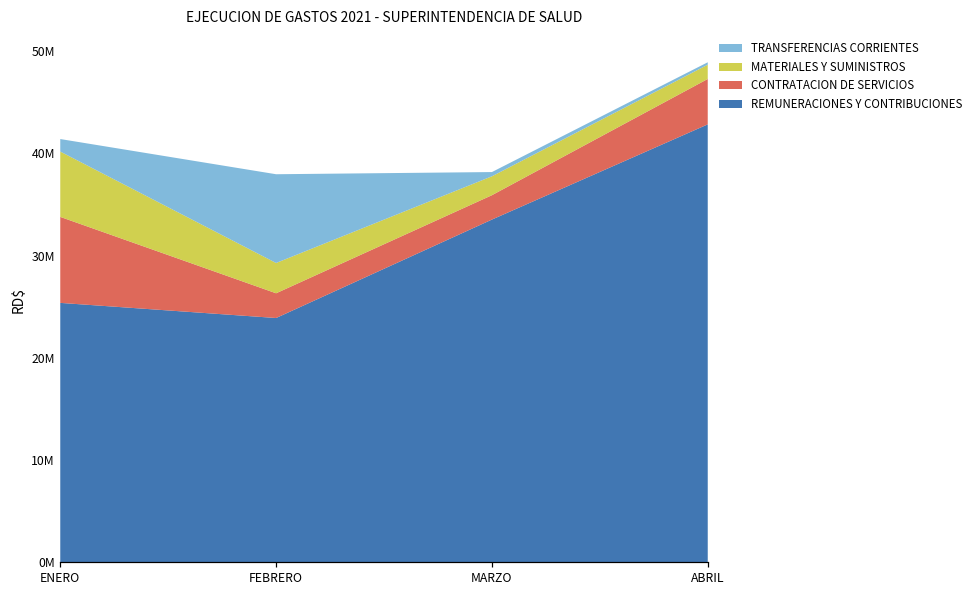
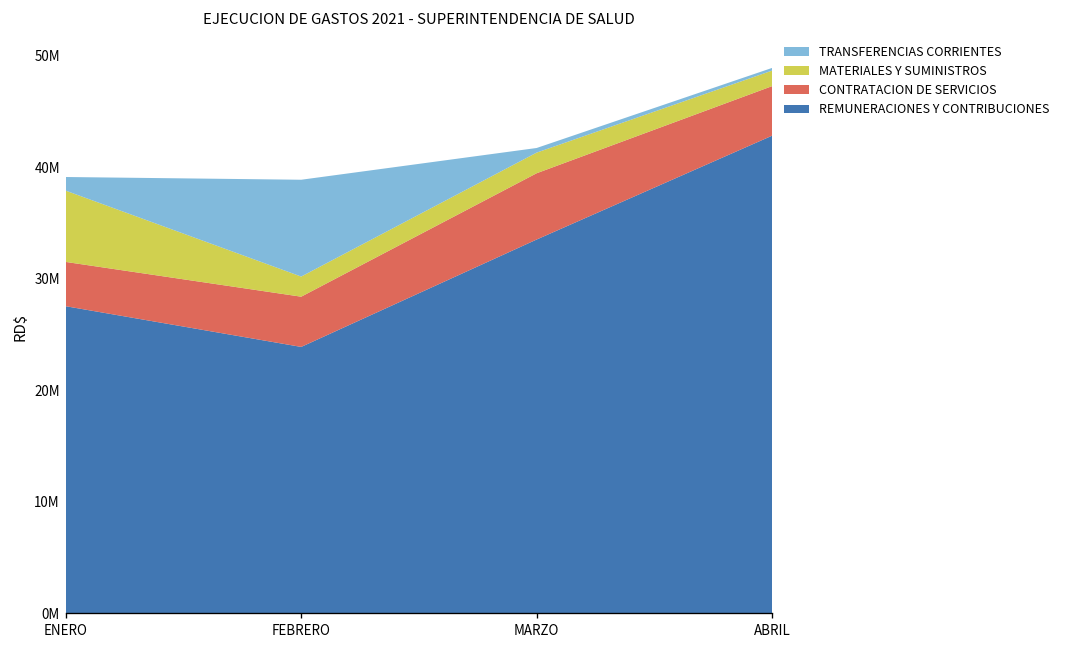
  {
    "REMUNERACIONES Y CONTRIBUCIONES": {
-     "ENERO": 25000000,
+     "ENERO": 28000000,
      "FEBRERO": 24000000,
      "MARZO": 34000000,
      "ABRIL": 43000000
    },
    "CONTRATACION DE SERVICIOS": {
-     "ENERO": 8000000,
-     "FEBRERO": 2000000,
-     "MARZO": 2000000,
+     "ENERO": 4000000,
+     "FEBRERO": 5000000,
+     "MARZO": 6000000,
      "ABRIL": 4000000
    },
    "MATERIALES Y SUMINISTROS": {
      "ENERO": 6000000,
-     "FEBRERO": 3000000,
+     "FEBRERO": 2000000,
      "MARZO": 2000000
    },
    "TRANSFERENCIAS CORRIENTES": {
      "ENERO": 1000000,
      "FEBRERO": 9000000,
      "MARZO": 0
    }
  }
